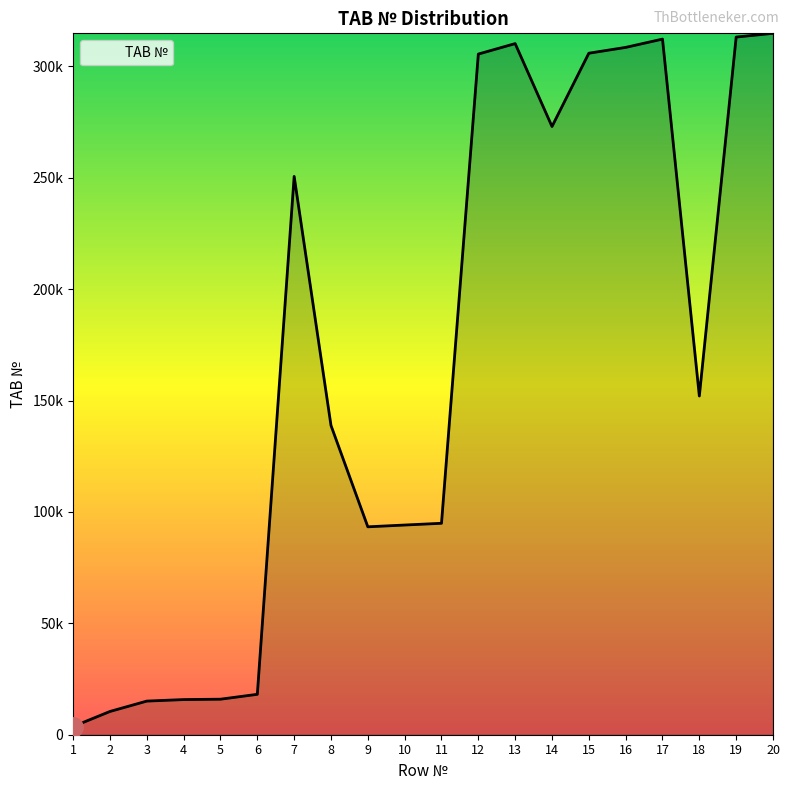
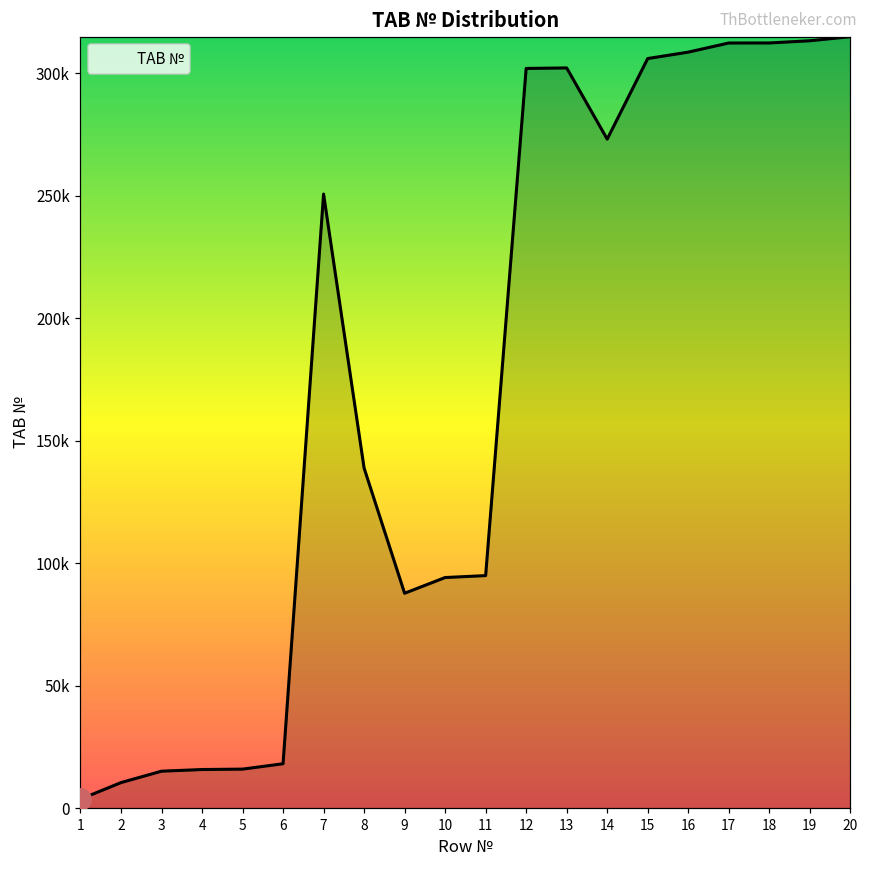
  {
    "TAB №": {
      "2": 10000,
      "3": 15000,
      "4": 16000,
      "5": 16000,
      "6": 18000,
      "7": 251000,
      "8": 139000,
-     "9": 93000,
+     "9": 88000,
      "10": 94000,
      "11": 95000,
-     "12": 306000,
-     "13": 310000,
+     "12": 302000,
+     "13": 302000,
      "14": 273000,
      "15": 306000,
      "16": 309000,
      "17": 312000,
-     "18": 152000,
+     "18": 312000,
      "19": 313000,
      "20": 315000
    }
  }
